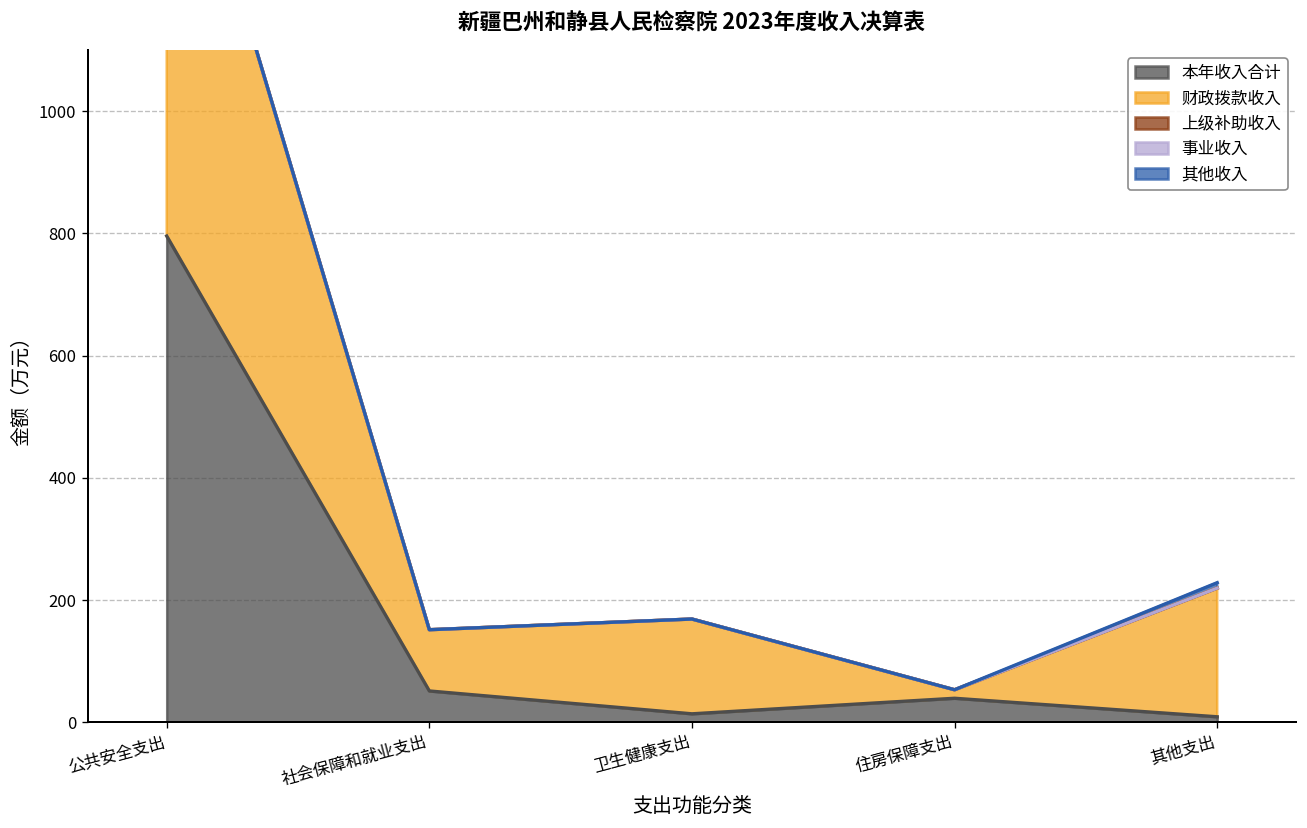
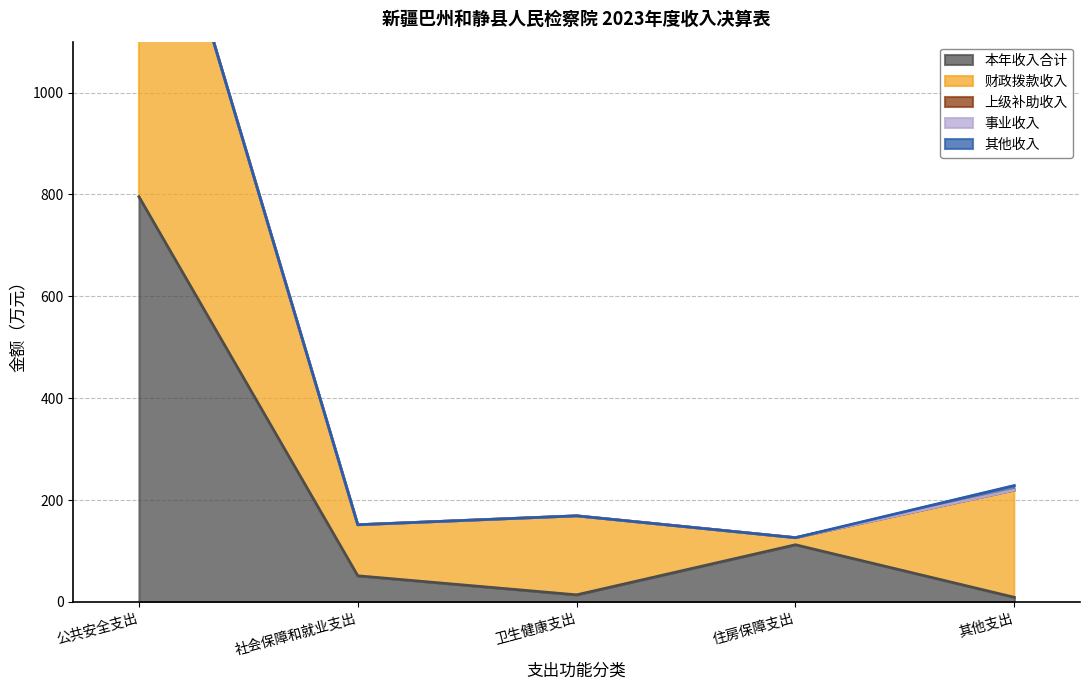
  {
    "本年收入合计": {
      "公共安全支出": 800,
      "社会保障和就业支出": 50,
      "卫生健康支出": 10,
-     "住房保障支出": 40,
+     "住房保障支出": 110,
      "其他支出": 10
    },
    "其他收入": {
      "其他支出": 10
    }
  }
